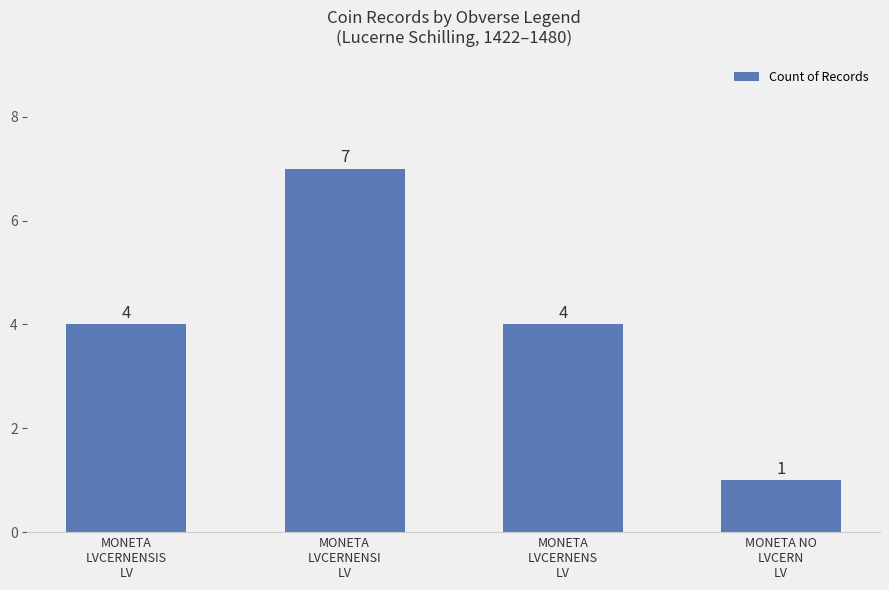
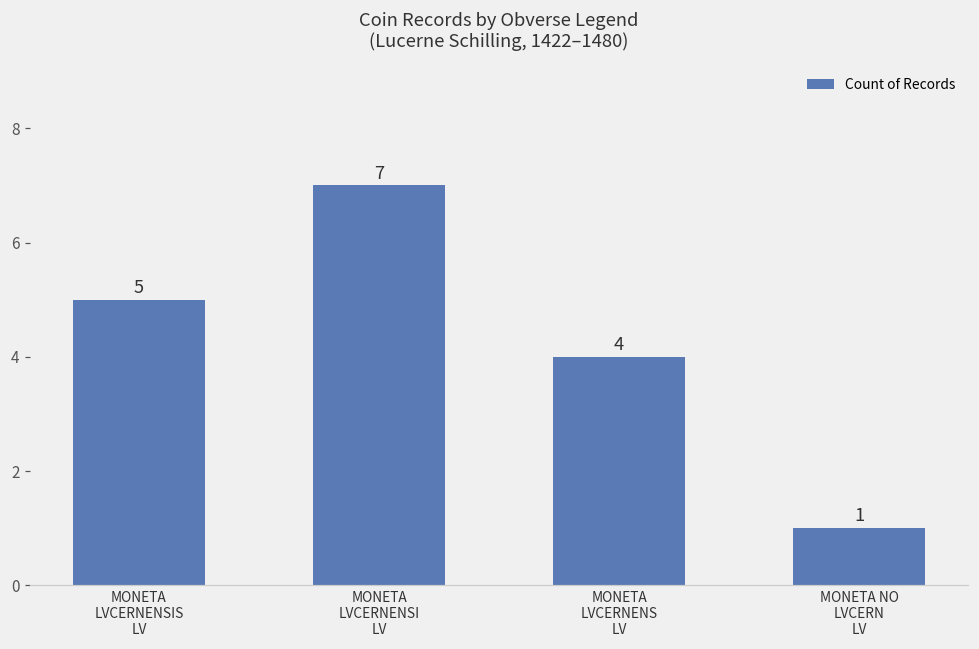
  {
-   "MONETA LVCERNENSIS LV": 4,
+   "MONETA LVCERNENSIS LV": 5,
    "MONETA LVCERNENSI LV": 7,
    "MONETA LVCERNENS LV": 4,
    "MONETA NO LVCERN LV": 1
  }
